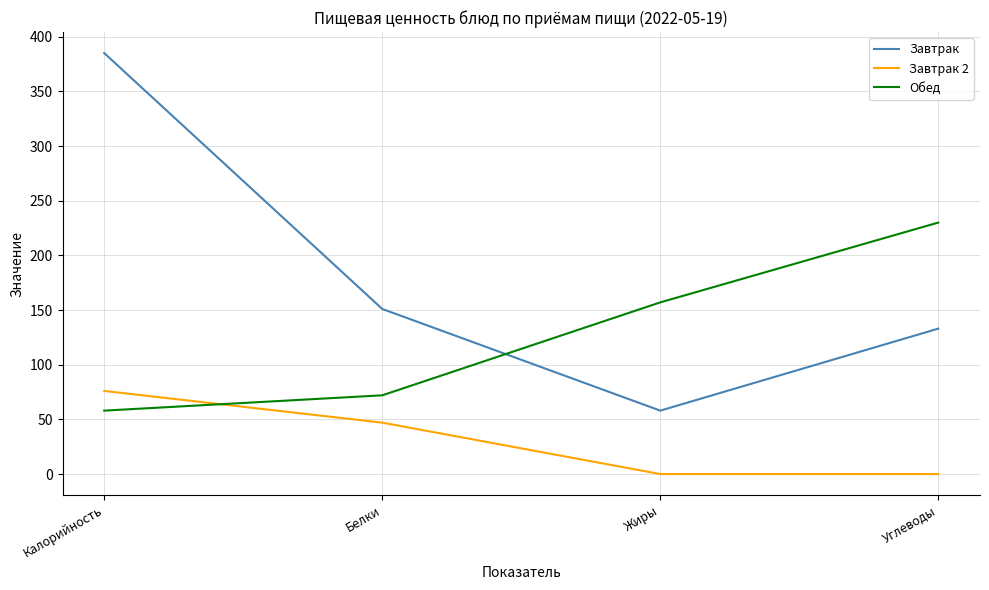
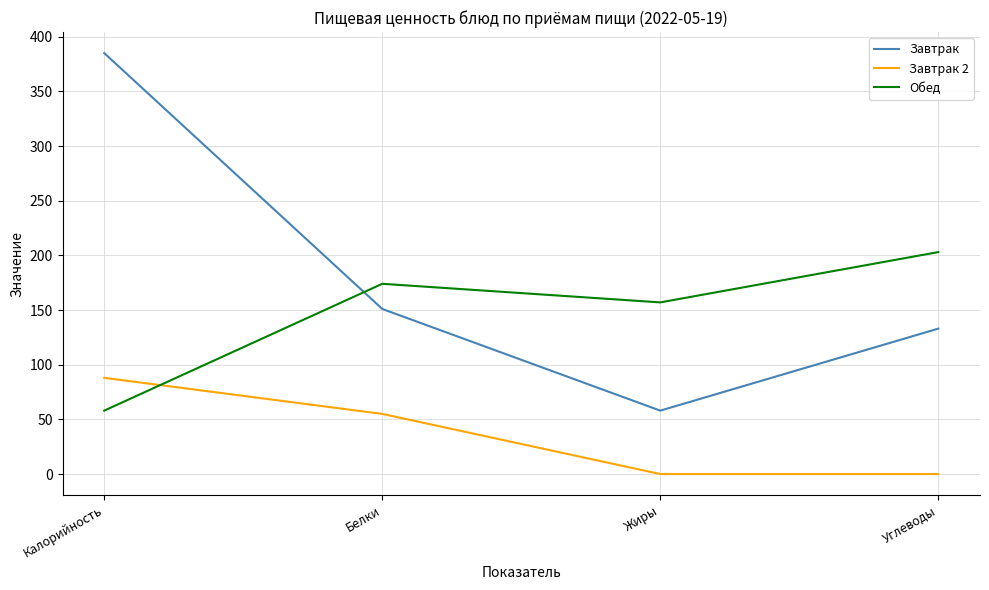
  {
    "Завтрак": {
      "Калорийность": 385,
      "Белки": 151,
      "Жиры": 58,
      "Углеводы": 133
    },
    "Завтрак 2": {
-     "Калорийность": 76,
-     "Белки": 47,
+     "Калорийность": 88,
+     "Белки": 55,
      "Жиры": 0,
      "Углеводы": 0
    },
    "Обед": {
      "Калорийность": 58,
-     "Белки": 72,
+     "Белки": 174,
      "Жиры": 157,
-     "Углеводы": 230
+     "Углеводы": 203
    }
  }
